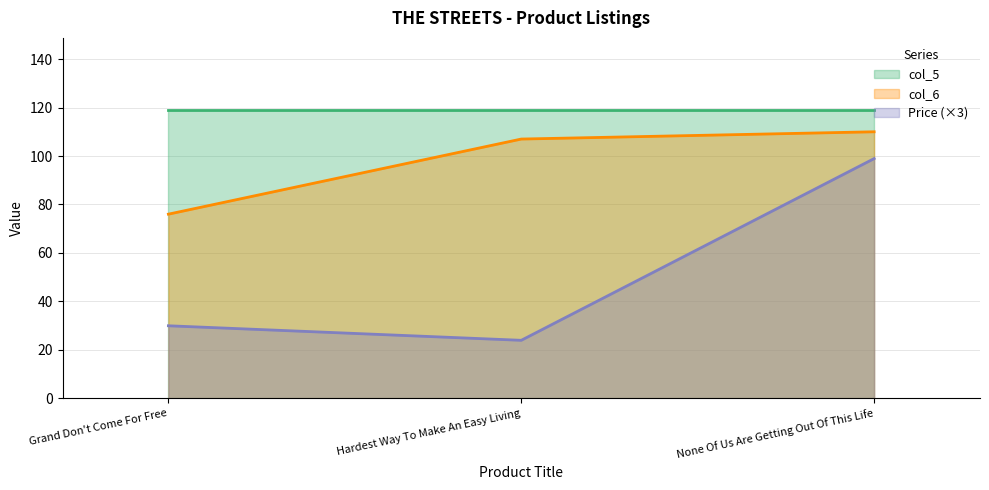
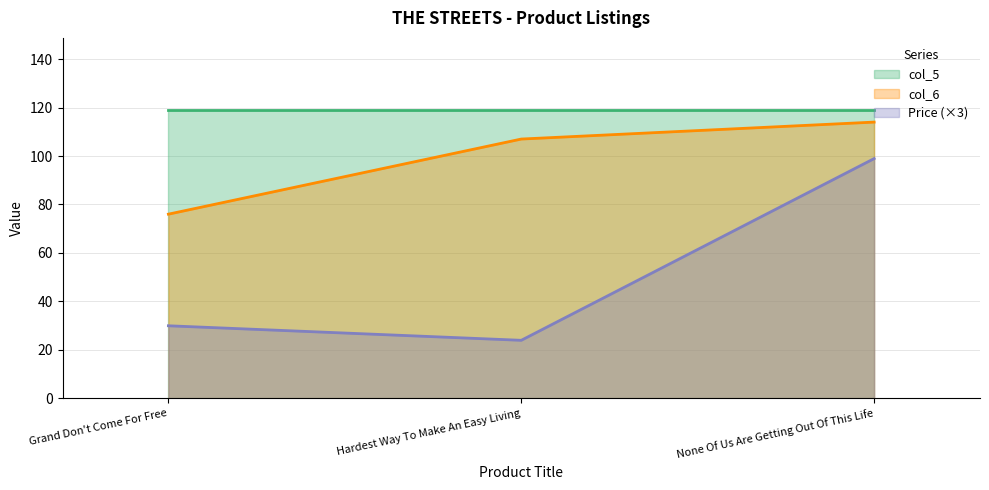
  {
    "col_5": {
      "Grand Don't Come For Free": 119,
      "Hardest Way To Make An Easy Living": 119,
      "None Of Us Are Getting Out Of This Life": 119
    },
    "col_6": {
      "Grand Don't Come For Free": 76,
      "Hardest Way To Make An Easy Living": 107,
-     "None Of Us Are Getting Out Of This Life": 110
+     "None Of Us Are Getting Out Of This Life": 114
    },
    "Price (×3)": {
      "Grand Don't Come For Free": 30,
      "Hardest Way To Make An Easy Living": 24,
      "None Of Us Are Getting Out Of This Life": 99
    }
  }
